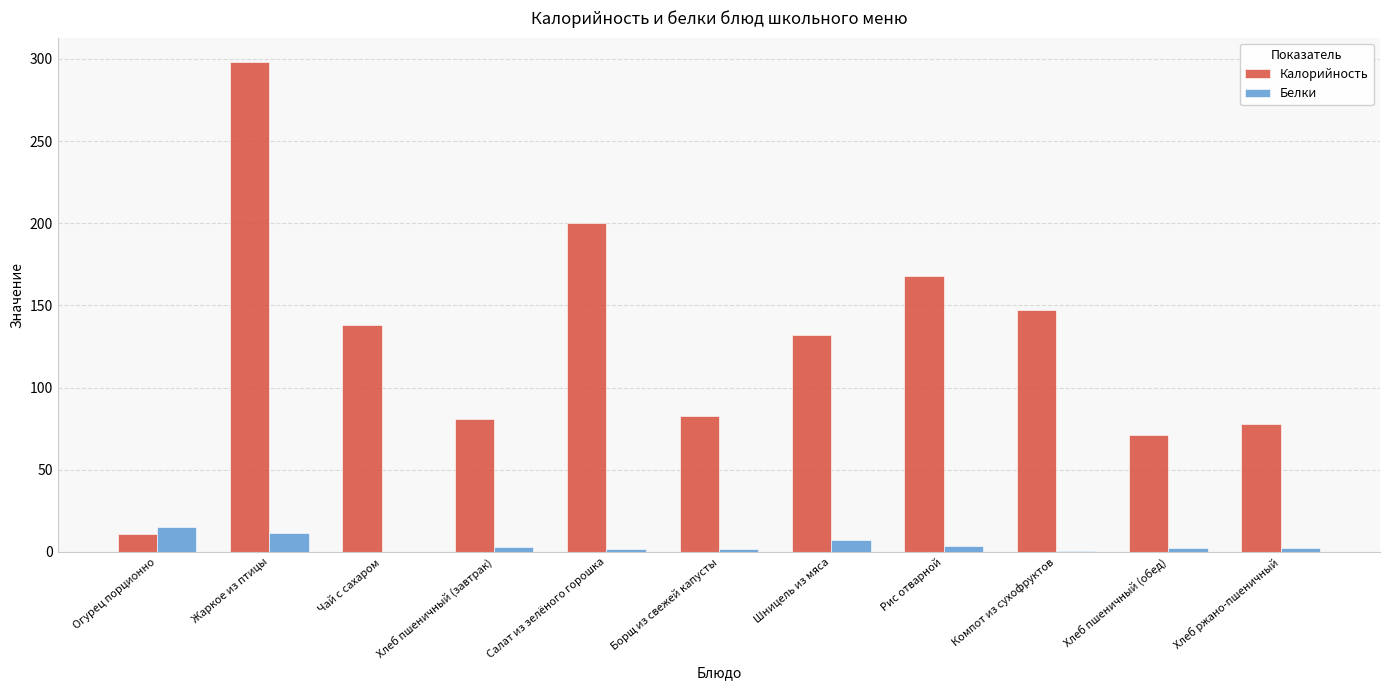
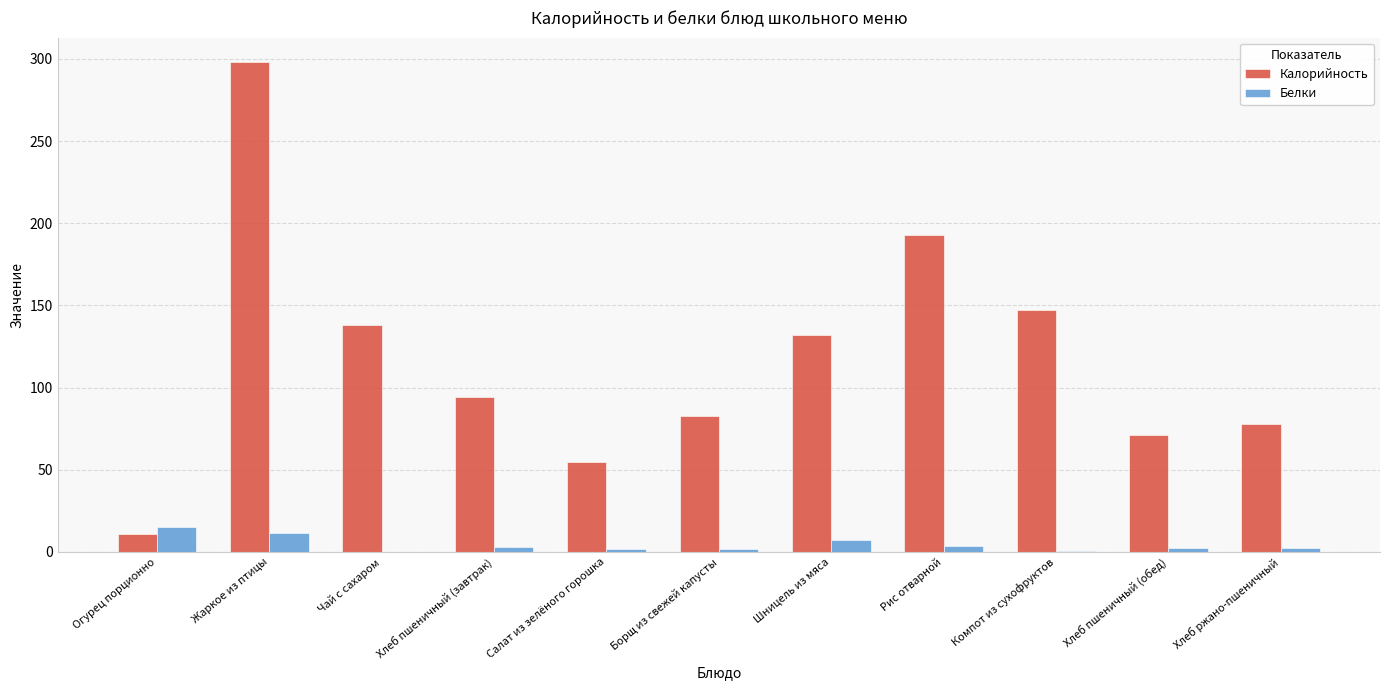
  {
    "Калорийность": {
      "Огурец порционно": 11,
      "Жаркое из птицы": 298,
      "Чай с сахаром": 138,
-     "Хлеб пшеничный (завтрак)": 81,
-     "Салат из зелёного горошка": 200,
+     "Хлеб пшеничный (завтрак)": 94,
+     "Салат из зелёного горошка": 55,
      "Борщ из свежей капусты": 83,
      "Шницель из мяса": 132,
-     "Рис отварной": 168,
+     "Рис отварной": 193,
      "Компот из сухофруктов": 147,
      "Хлеб пшеничный (обед)": 71,
      "Хлеб ржано-пшеничный": 78
    },
    "Белки": {
      "Огурец порционно": 15,
      "Жаркое из птицы": 11,
      "Хлеб пшеничный (завтрак)": 3,
      "Салат из зелёного горошка": 2,
      "Шницель из мяса": 7,
      "Рис отварной": 4,
      "Хлеб пшеничный (обед)": 2,
      "Хлеб ржано-пшеничный": 3
    }
  }
